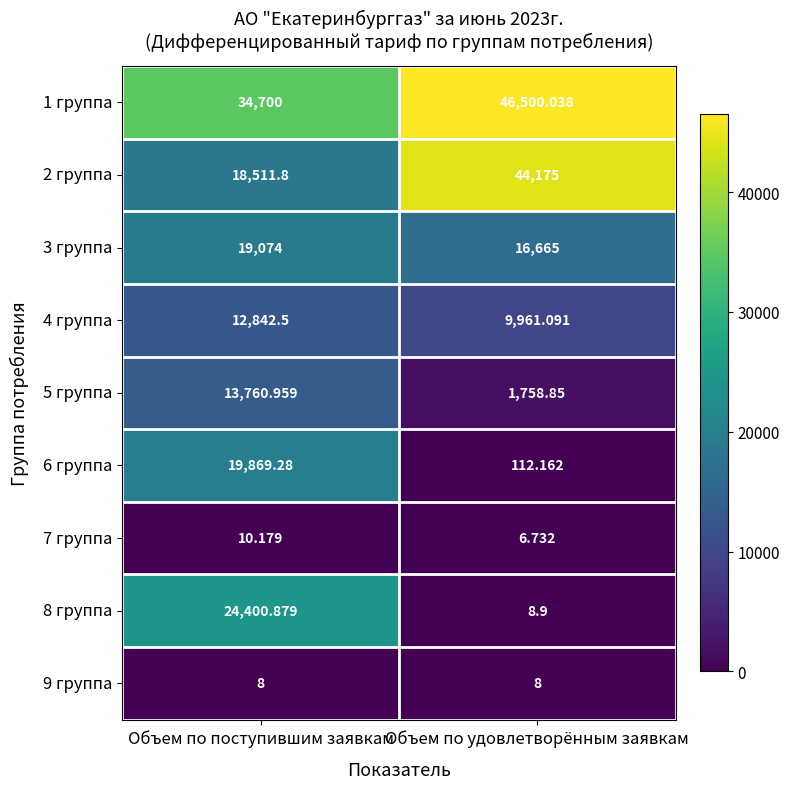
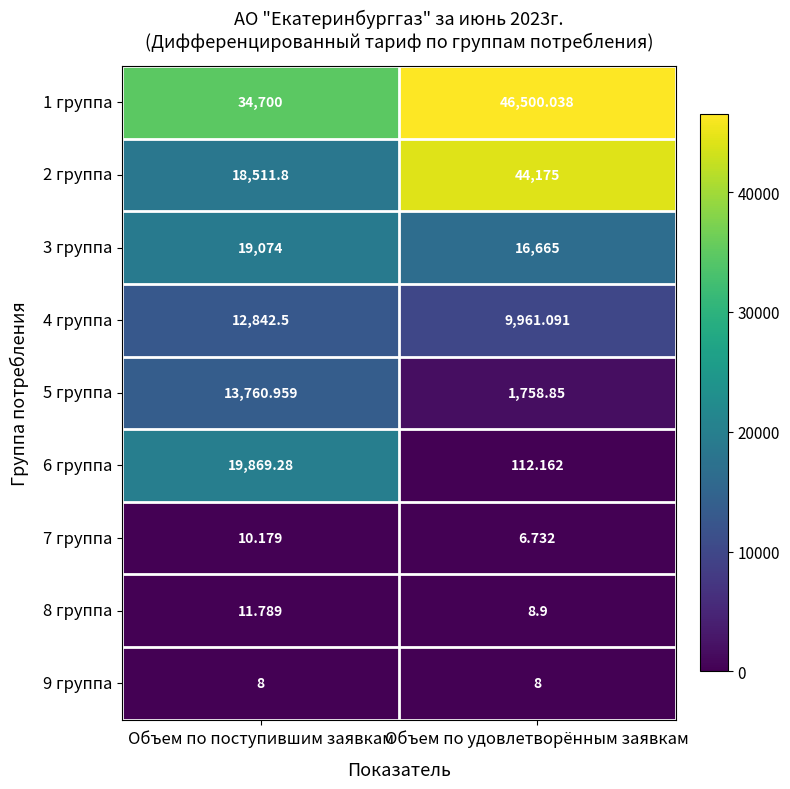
  {
    "1 группа": {
      "Объем по поступившим заявкам": "34,700",
      "Объем по удовлетворённым заявкам": "46,500.038"
    },
    "2 группа": {
      "Объем по поступившим заявкам": "18,511.8",
      "Объем по удовлетворённым заявкам": "44,175"
    },
    "3 группа": {
      "Объем по поступившим заявкам": "19,074",
      "Объем по удовлетворённым заявкам": "16,665"
    },
    "4 группа": {
      "Объем по поступившим заявкам": "12,842.5",
      "Объем по удовлетворённым заявкам": "9,961.091"
    },
    "5 группа": {
      "Объем по поступившим заявкам": "13,760.959",
      "Объем по удовлетворённым заявкам": "1,758.85"
    },
    "6 группа": {
      "Объем по поступившим заявкам": "19,869.28",
      "Объем по удовлетворённым заявкам": "112.162"
    },
    "7 группа": {
      "Объем по поступившим заявкам": "10.179",
      "Объем по удовлетворённым заявкам": "6.732"
    },
    "8 группа": {
-     "Объем по поступившим заявкам": "24,400.879",
+     "Объем по поступившим заявкам": "11.789",
      "Объем по удовлетворённым заявкам": "8.9"
    },
    "9 группа": {
      "Объем по поступившим заявкам": "8",
      "Объем по удовлетворённым заявкам": "8"
    }
  }
